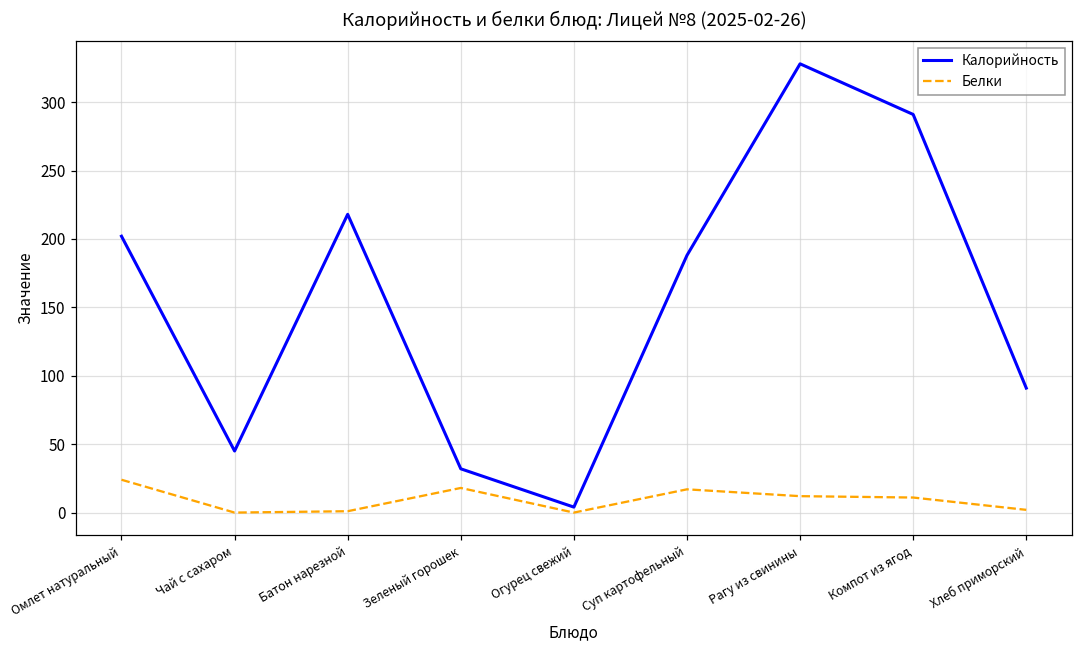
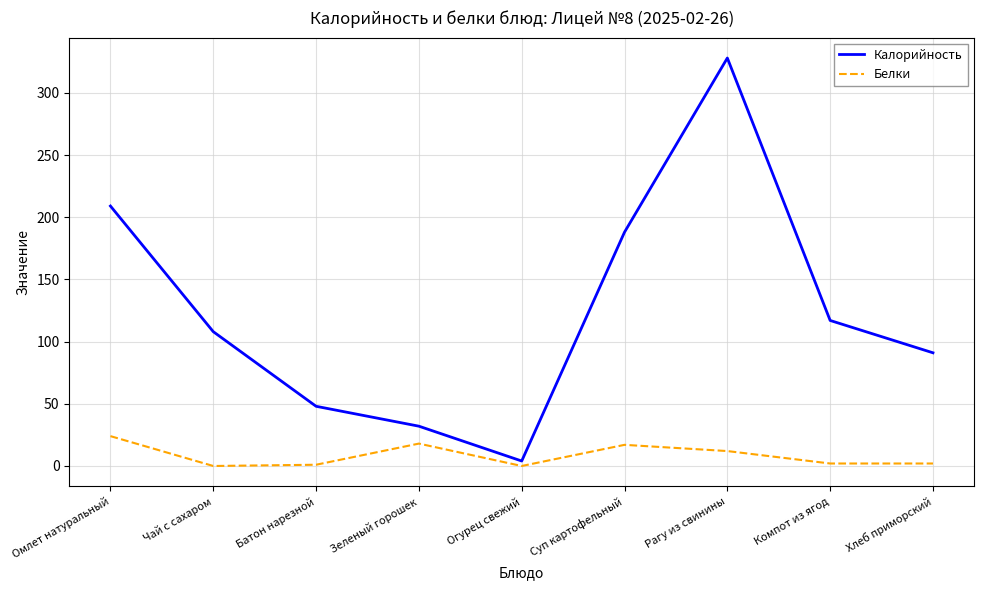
  {
    "Калорийность": {
-     "Омлет натуральный": 202,
-     "Чай с сахаром": 45,
-     "Батон нарезной": 218,
+     "Омлет натуральный": 209,
+     "Чай с сахаром": 108,
+     "Батон нарезной": 48,
      "Зеленый горошек": 32,
      "Огурец свежий": 4,
      "Суп картофельный": 188,
      "Рагу из свинины": 328,
-     "Компот из ягод": 291,
+     "Компот из ягод": 117,
      "Хлеб приморский": 91
    },
    "Белки": {
      "Омлет натуральный": 24,
      "Чай с сахаром": 0,
      "Батон нарезной": 1,
      "Зеленый горошек": 18,
      "Огурец свежий": 0,
      "Суп картофельный": 17,
      "Рагу из свинины": 12,
-     "Компот из ягод": 11,
+     "Компот из ягод": 2,
      "Хлеб приморский": 2
    }
  }
